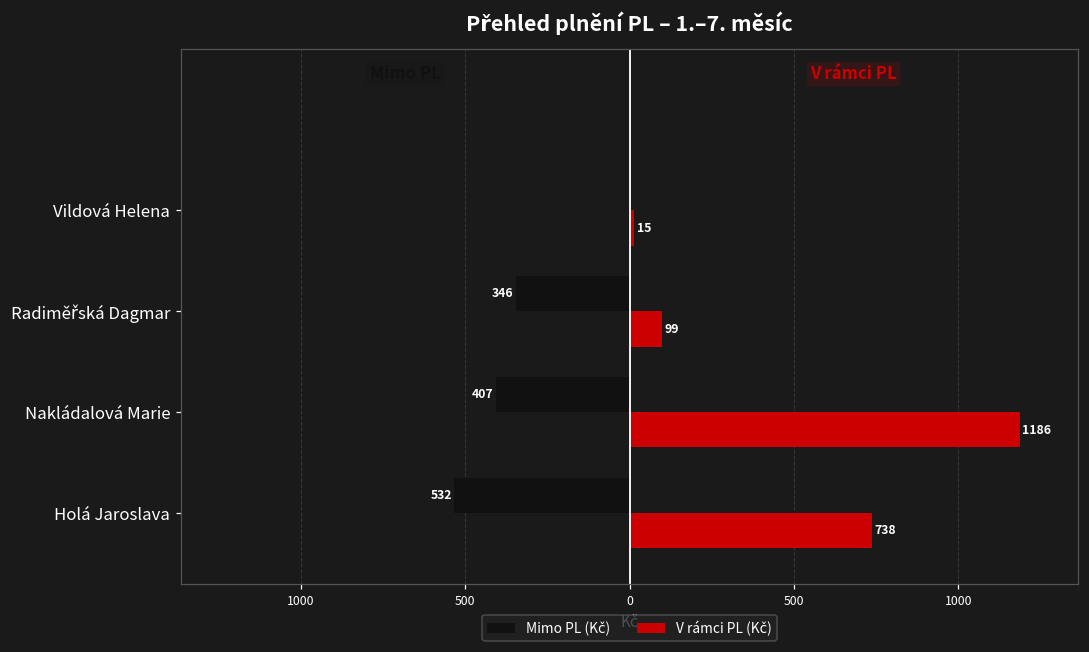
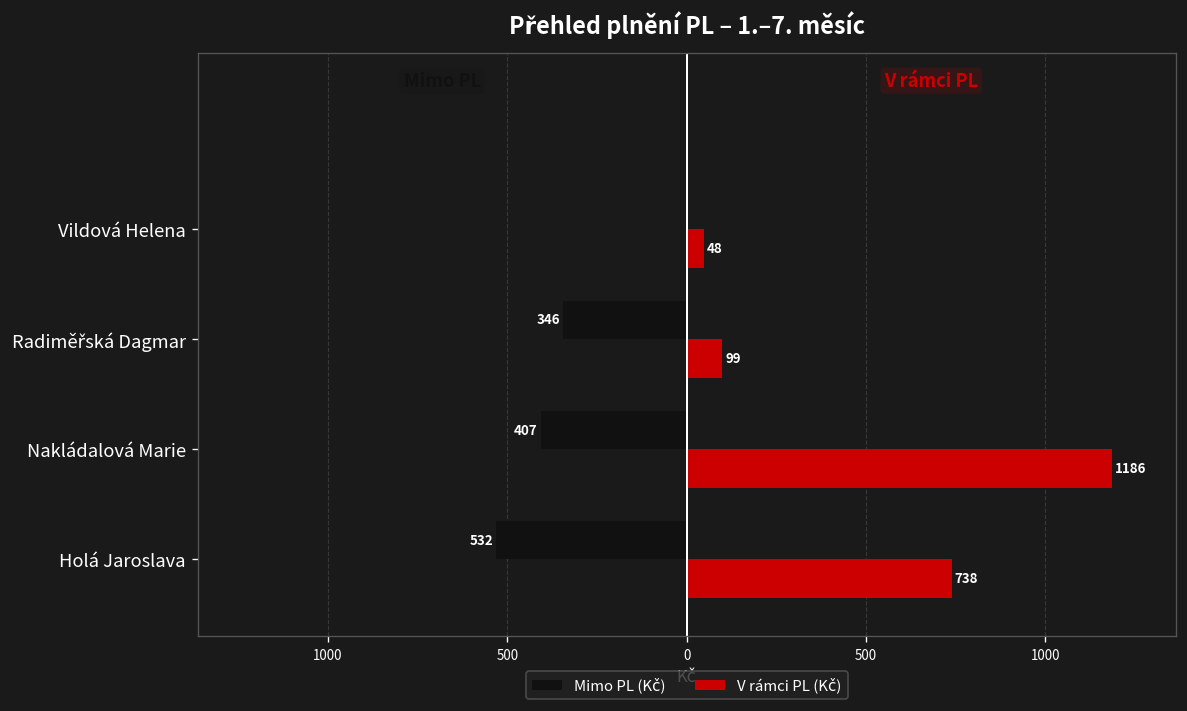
  {
    "V rámci PL (Kč)": {
-     "Vildová Helena": 15,
+     "Vildová Helena": 48,
      "Radiměřská Dagmar": 99,
      "Nakládalová Marie": 1186,
      "Holá Jaroslava": 738
    }
  }
